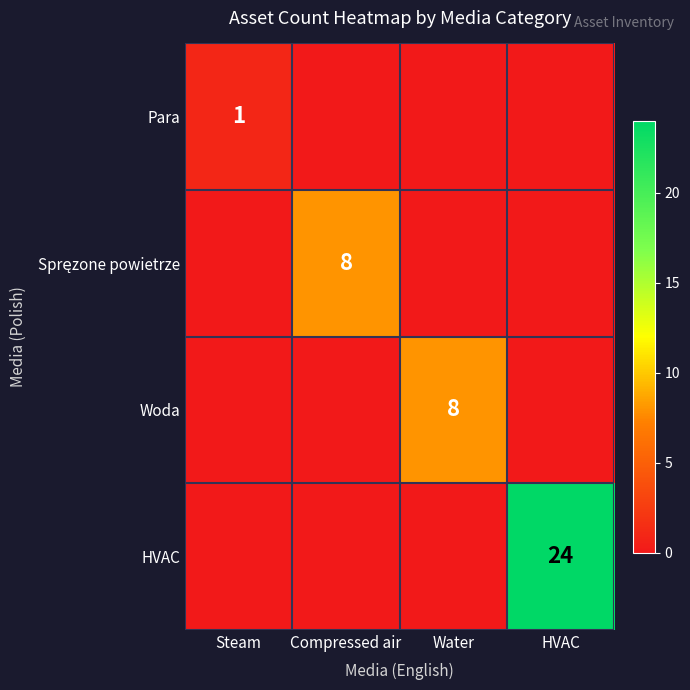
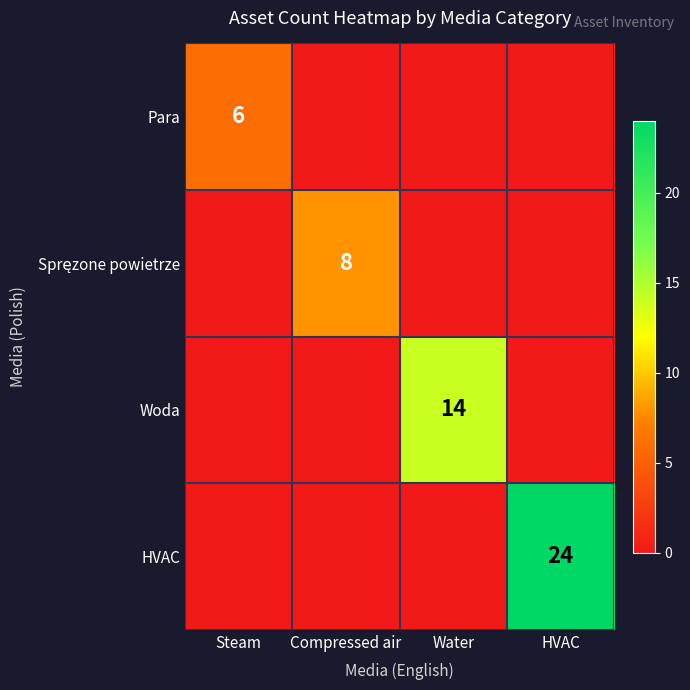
  {
    "Para": {
-     "Steam": 1
+     "Steam": 6
    },
    "Spręzone powietrze": {
      "Compressed air": 8
    },
    "Woda": {
-     "Water": 8
+     "Water": 14
    },
    "HVAC": {
      "HVAC": 24
    }
  }
